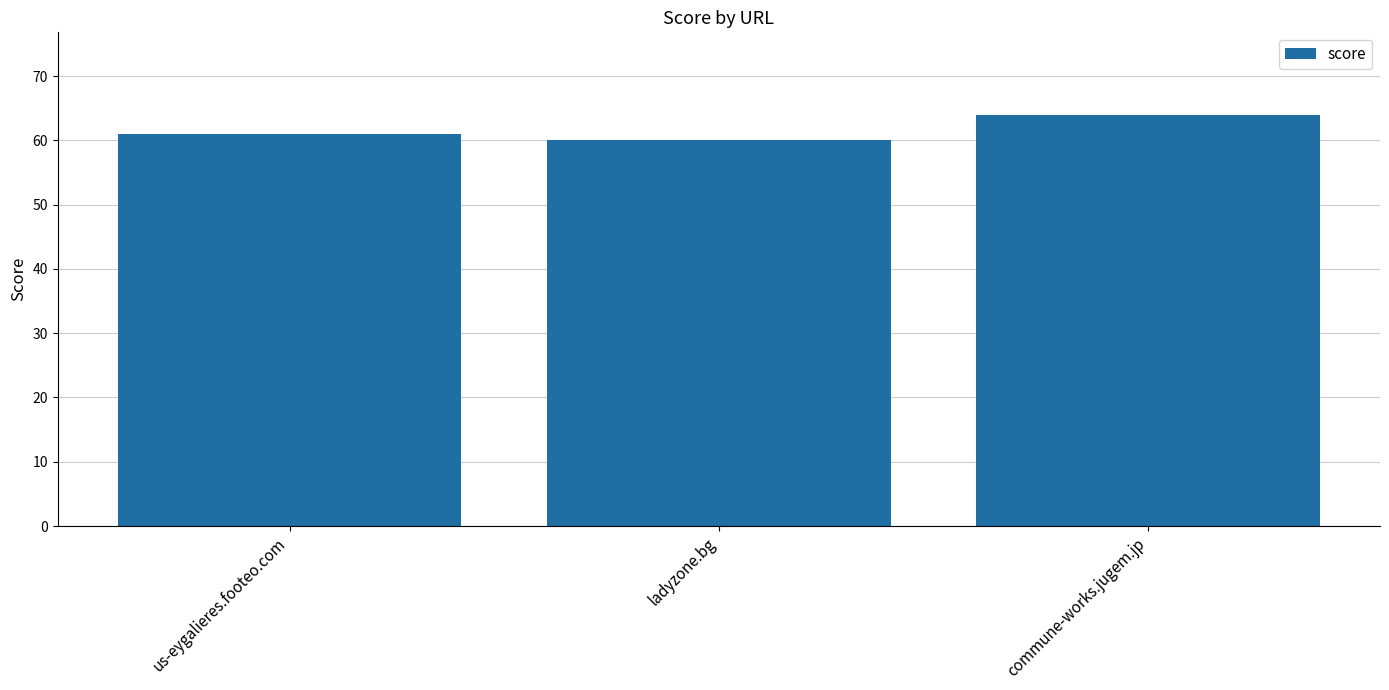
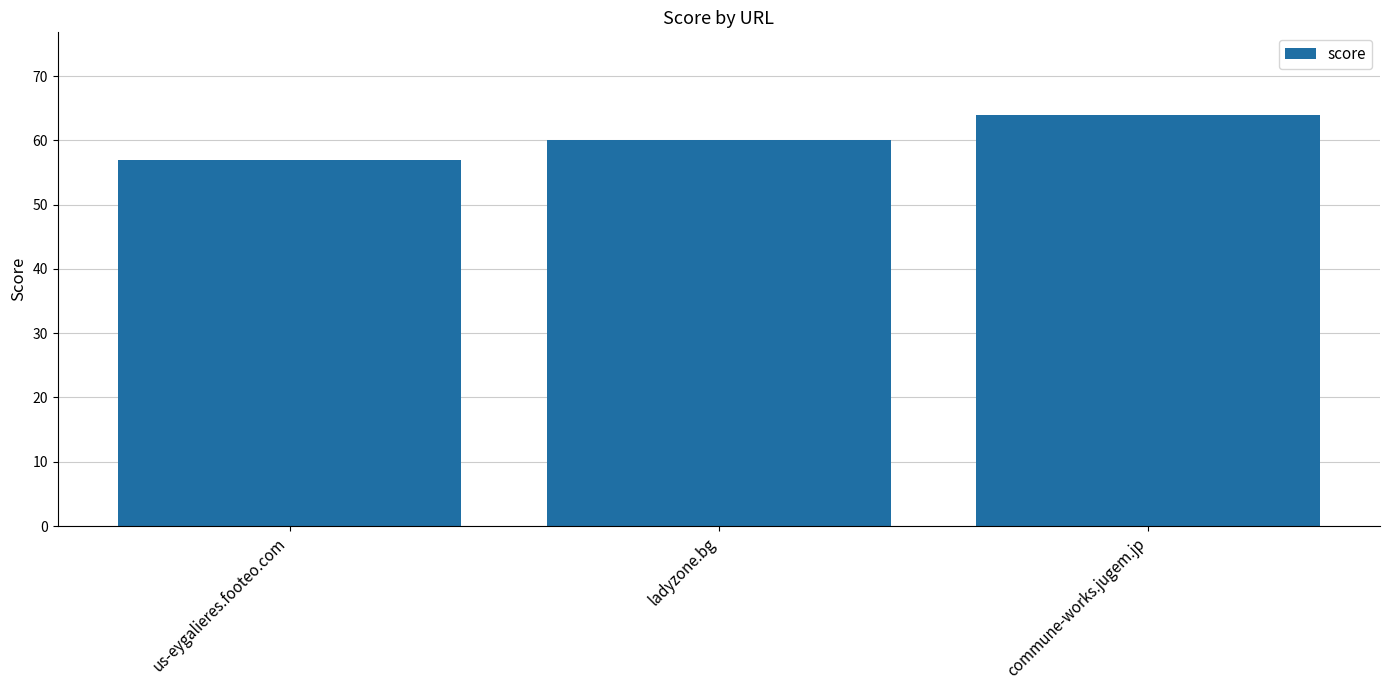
  {
-   "us-eygalieres.footeo.com": 61,
+   "us-eygalieres.footeo.com": 57,
    "ladyzone.bg": 60,
    "commune-works.jugem.jp": 64
  }
